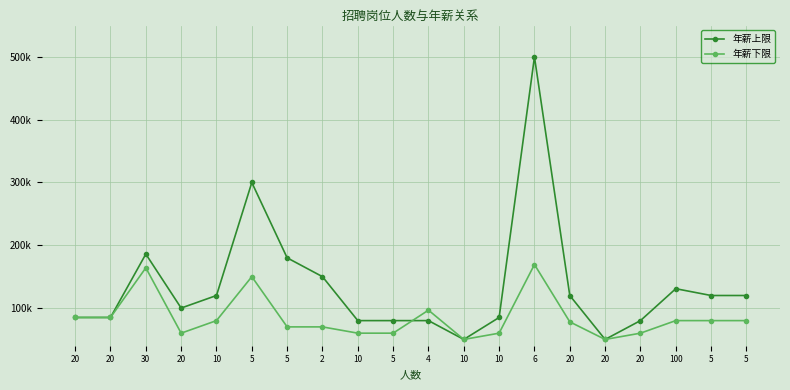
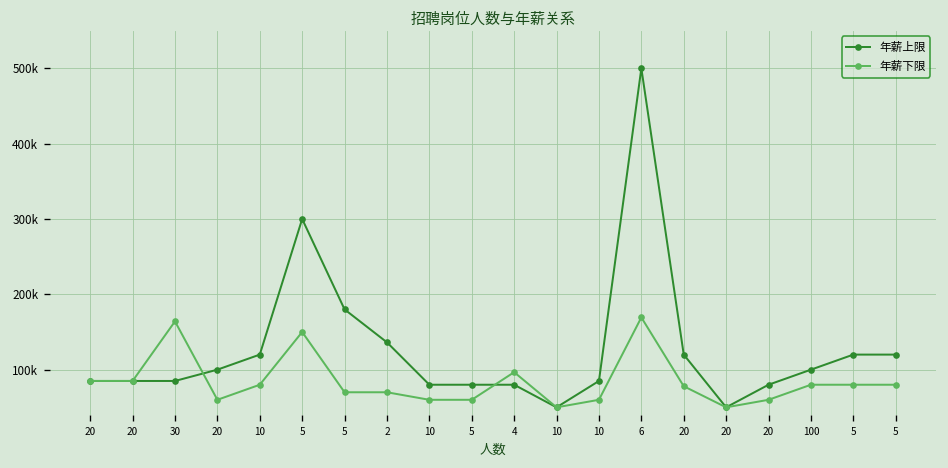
  {
    "年薪上限": {
-     "30": 190000,
-     "2": 150000,
+     "30": 90000,
+     "2": 140000,
      "4": 80000,
      "6": 500000,
-     "100": 130000
+     "100": 100000
    },
    "年薪下限": {
      "30": 160000,
      "2": 70000,
      "4": 100000,
      "6": 170000,
      "100": 80000
    }
  }
